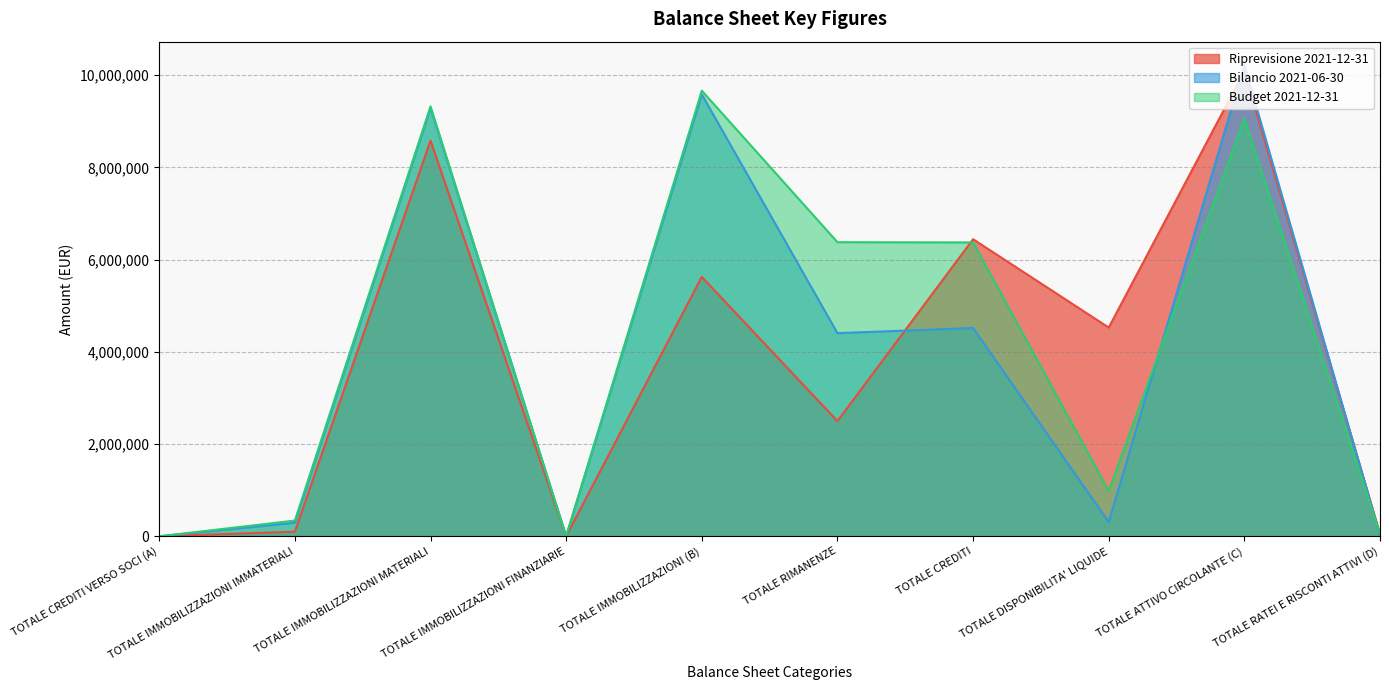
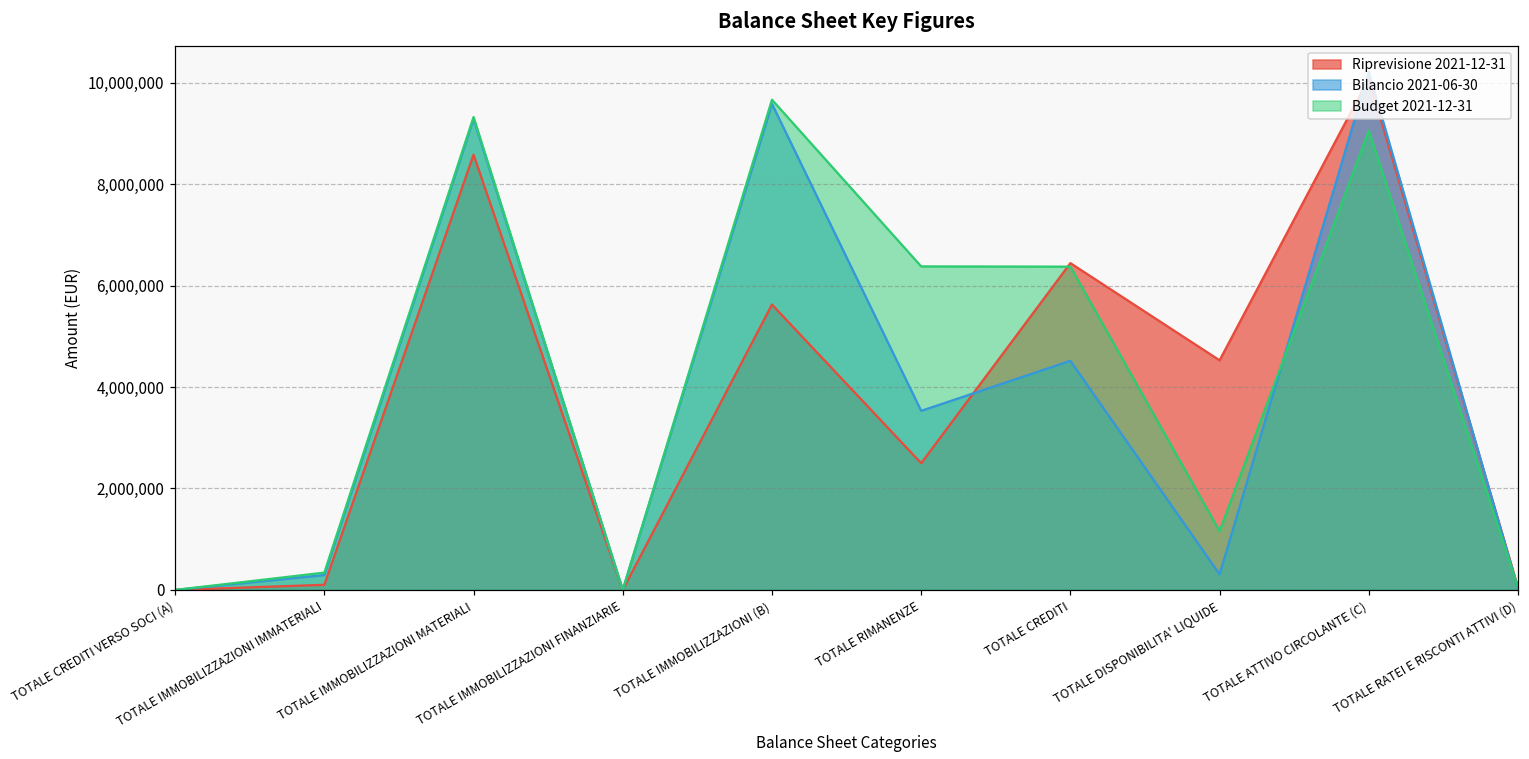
  {
    "Riprevisione 2021-12-31": {
      "TOTALE IMMOBILIZZAZIONI IMMATERIALI": "100,000",
      "TOTALE IMMOBILIZZAZIONI MATERIALI": "8,600,000",
      "TOTALE IMMOBILIZZAZIONI (B)": "5,600,000",
      "TOTALE RIMANENZE": "2,500,000",
      "TOTALE CREDITI": "6,400,000",
      "TOTALE DISPONIBILITA' LIQUIDE": "4,500,000"
    },
    "Bilancio 2021-06-30": {
      "TOTALE IMMOBILIZZAZIONI (B)": "9,600,000",
-     "TOTALE RIMANENZE": "4,400,000",
+     "TOTALE RIMANENZE": "3,500,000",
      "TOTALE CREDITI": "4,500,000",
      "TOTALE DISPONIBILITA' LIQUIDE": "300,000"
    },
    "Budget 2021-12-31": {
      "TOTALE IMMOBILIZZAZIONI (B)": "9,700,000",
      "TOTALE RIMANENZE": "6,400,000",
      "TOTALE CREDITI": "6,400,000",
-     "TOTALE DISPONIBILITA' LIQUIDE": "1,000,000",
+     "TOTALE DISPONIBILITA' LIQUIDE": "1,200,000",
      "TOTALE ATTIVO CIRCOLANTE (C)": "9,100,000"
    }
  }
